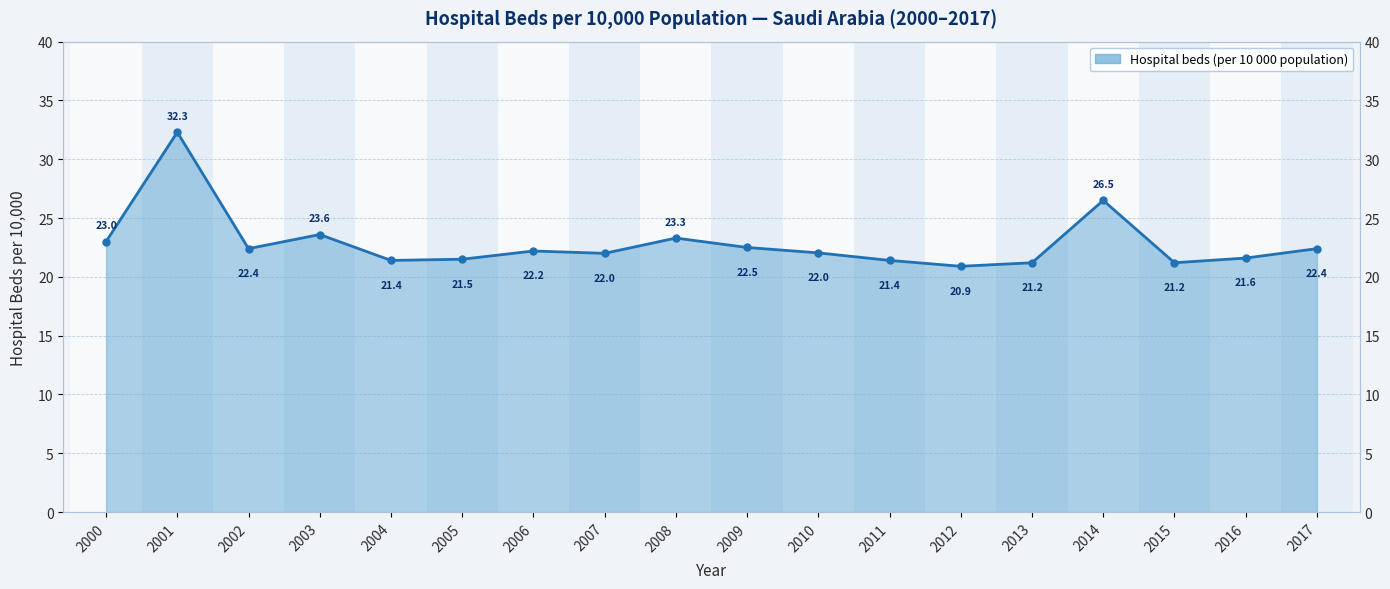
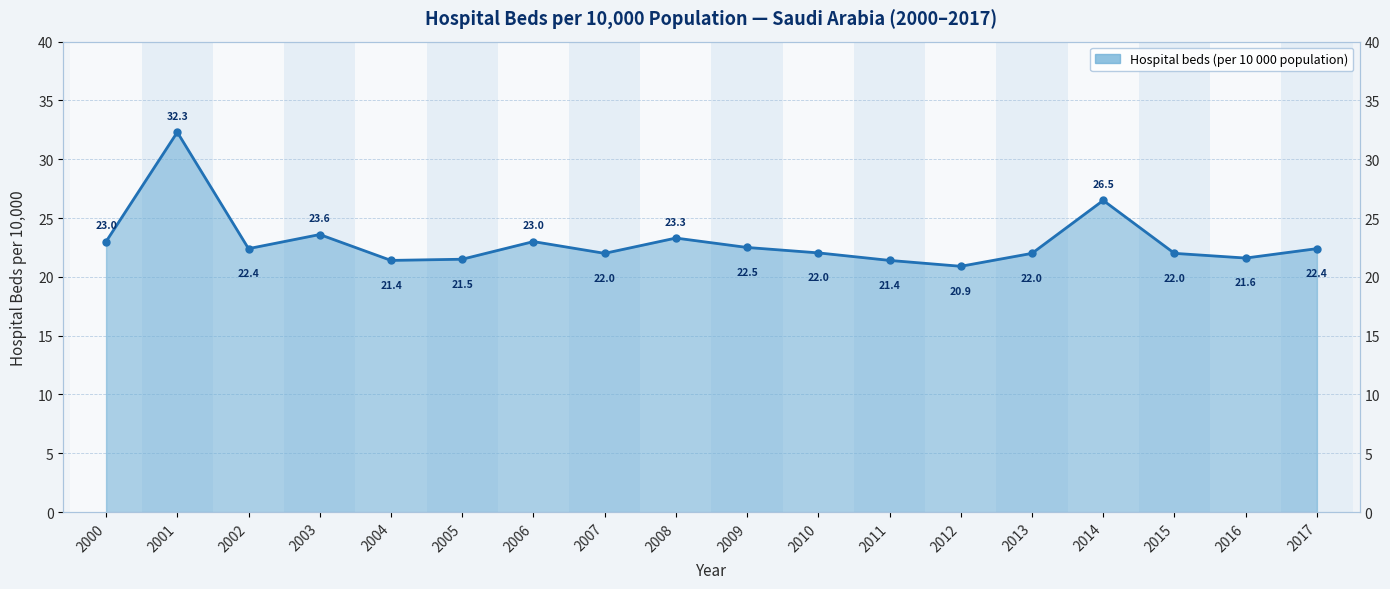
  {
    "Hospital beds (per 10 000 population)": {
-     "2006": 22.2,
-     "2013": 21.2,
-     "2015": 21.2
+     "2006": 23.0,
+     "2013": 22.0,
+     "2015": 22.0
    }
  }
